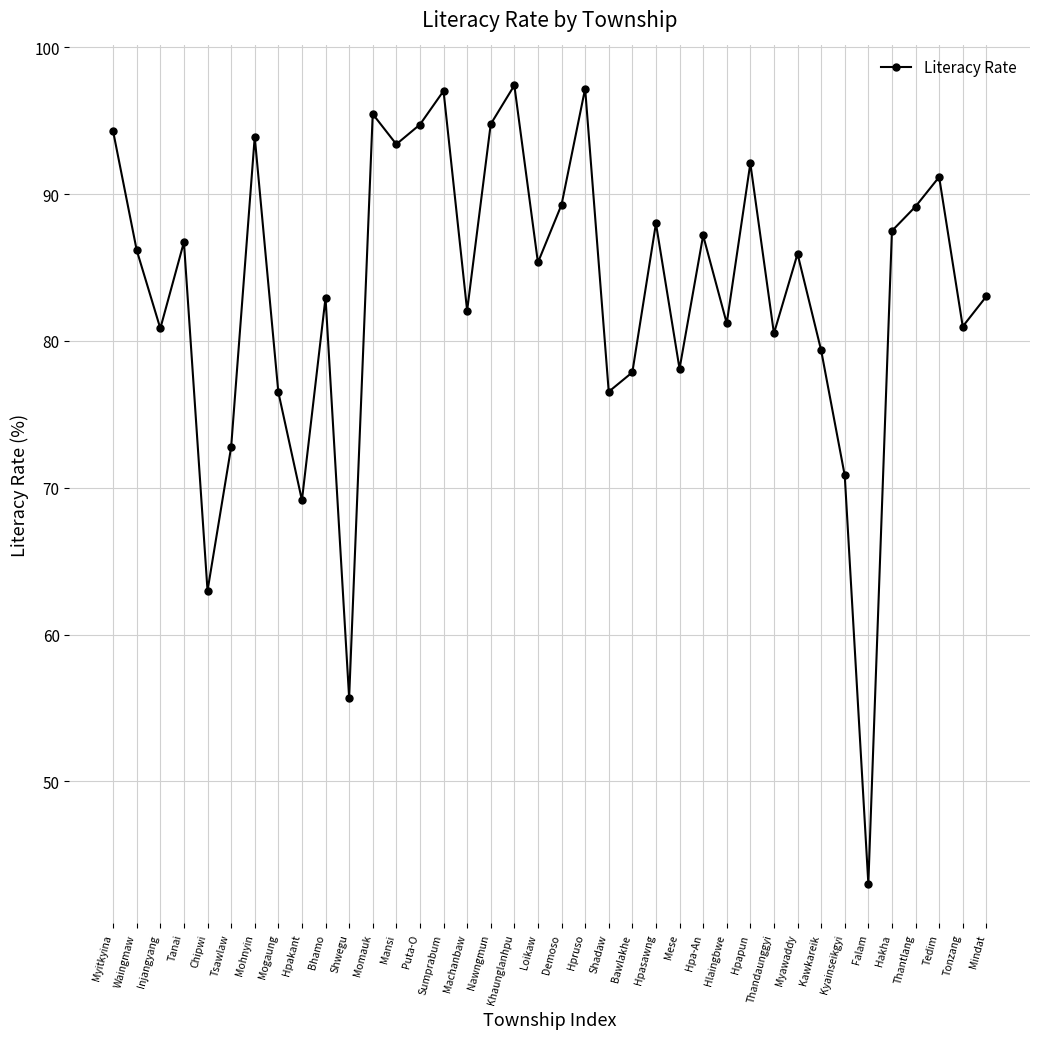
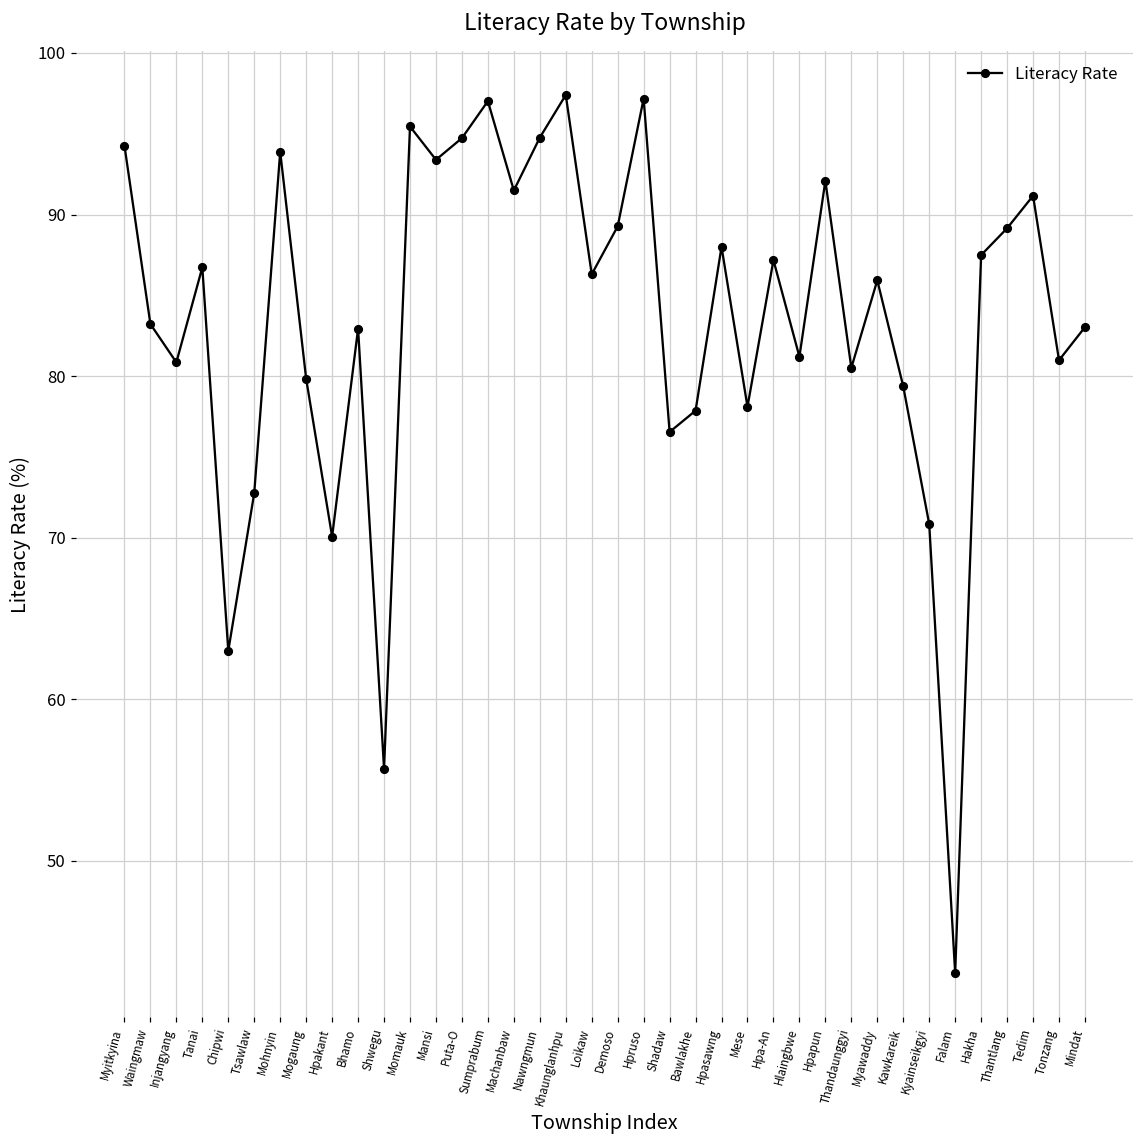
  {
    "Myitkyina": 94.3,
-   "Waingmaw": 86.2,
+   "Waingmaw": 83.2,
    "Injangyang": 80.9,
    "Tanai": 86.7,
    "Chipwi": 63.0,
    "Tsawlaw": 72.8,
    "Mohnyin": 93.9,
-   "Mogaung": 76.5,
-   "Hpakant": 69.2,
+   "Mogaung": 79.8,
+   "Hpakant": 70.1,
    "Bhamo": 82.9,
    "Shwegu": 55.7,
    "Momauk": 95.5,
    "Mansi": 93.4,
    "Puta-O": 94.7,
    "Sumprabum": 97.0,
-   "Machanbaw": 82.1,
+   "Machanbaw": 91.5,
    "Nawngmun": 94.8,
    "Khaunglanhpu": 97.4,
-   "Loikaw": 85.3,
+   "Loikaw": 86.3,
    "Demoso": 89.3,
    "Hpruso": 97.2,
    "Shadaw": 76.5,
    "Bawlakhe": 77.9,
    "Hpasawng": 88.0,
    "Mese": 78.1,
    "Hpa-An": 87.2,
    "Hlaingbwe": 81.2,
    "Hpapun": 92.1,
    "Thandaunggyi": 80.5,
    "Myawaddy": 85.9,
    "Kawkareik": 79.4,
    "Kyainseikgyi": 70.8,
    "Falam": 43.1,
    "Hakha": 87.5,
    "Thantlang": 89.2,
    "Tedim": 91.2,
    "Tonzang": 81.0,
    "Mindat": 83.0
  }
